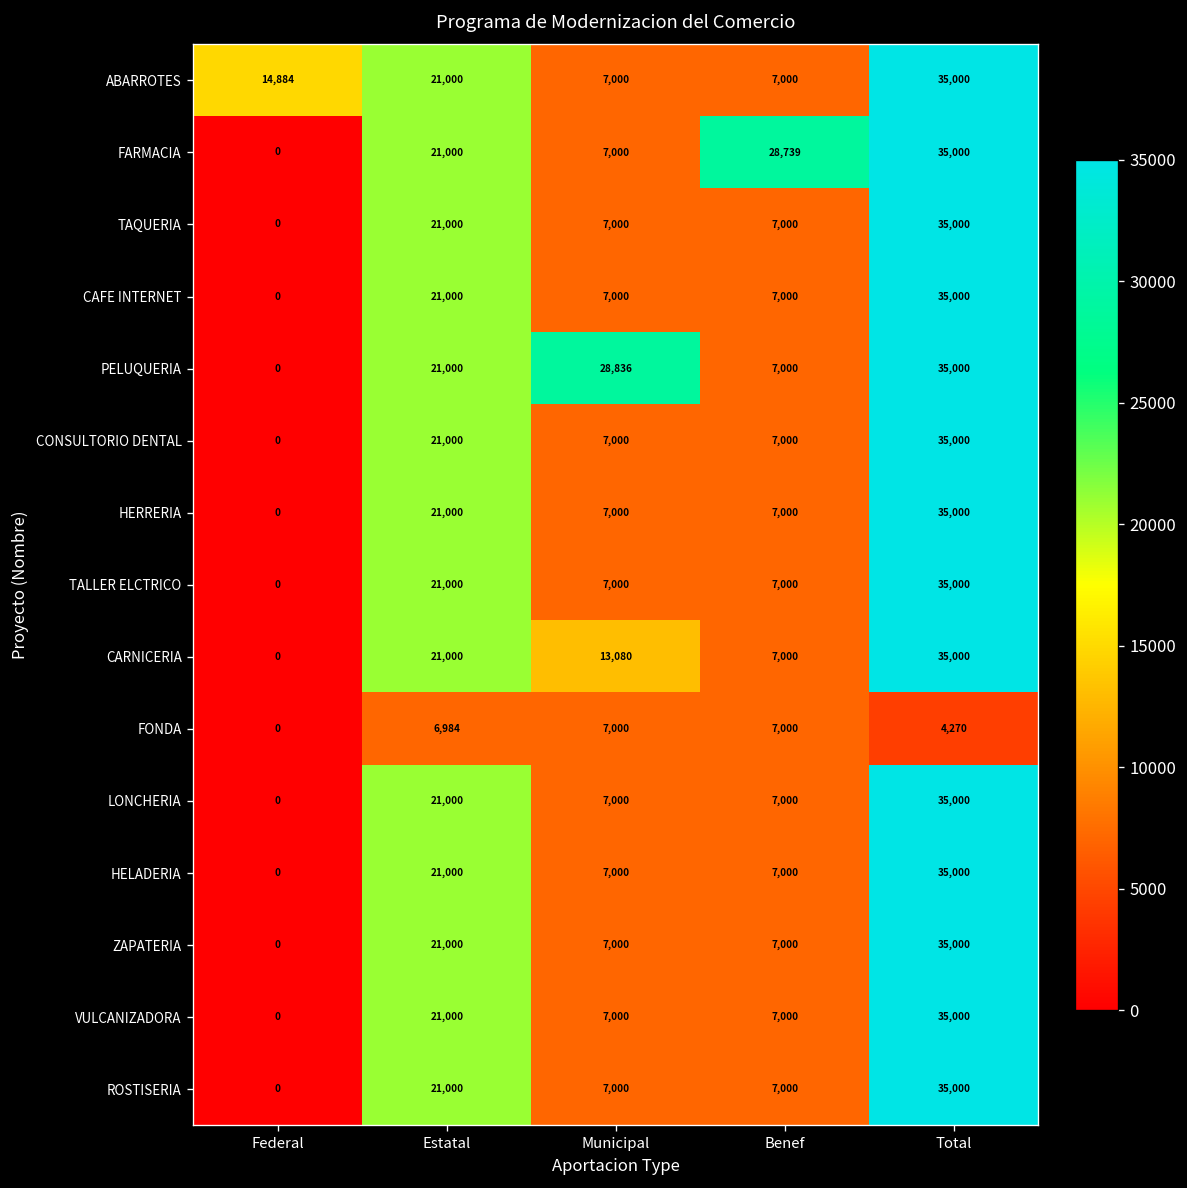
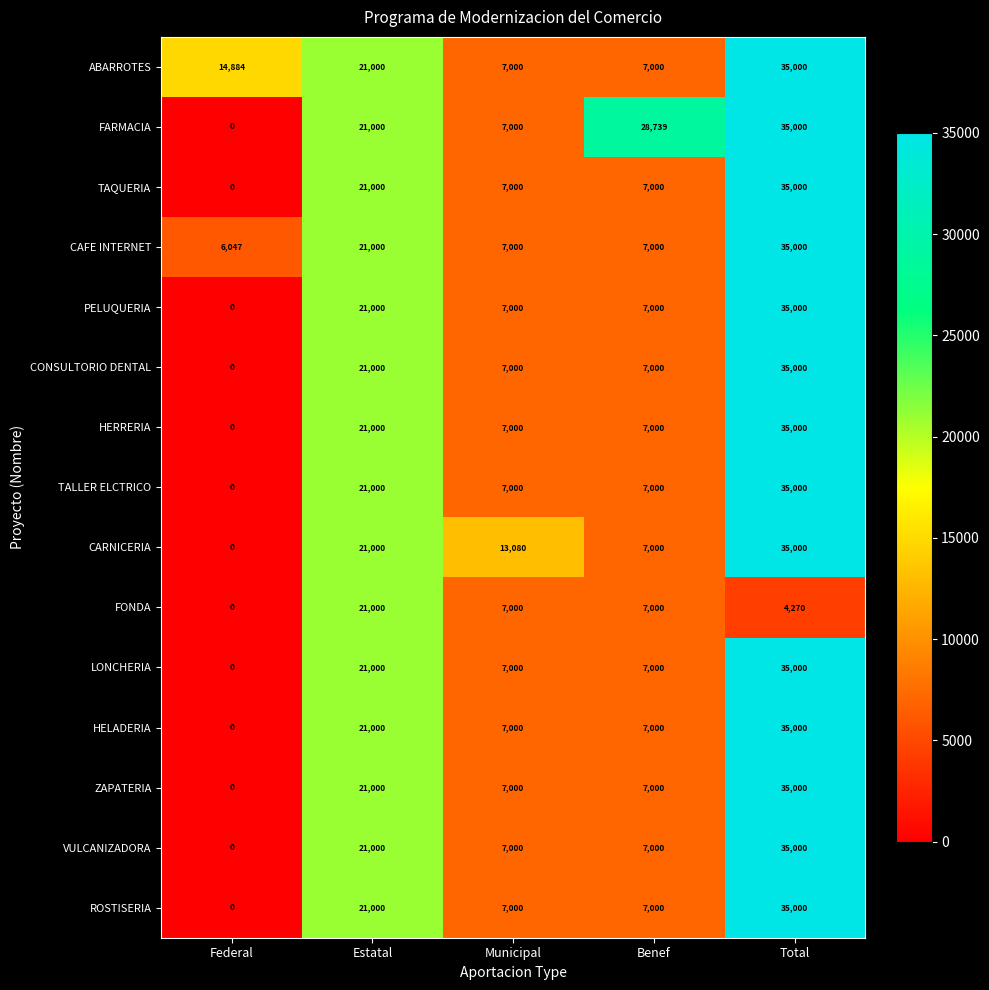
  {
    "ABARROTES": {
      "Federal": "14,884",
      "Estatal": "21,000",
      "Municipal": "7,000",
      "Benef": "7,000",
      "Total": "35,000"
    },
    "FARMACIA": {
      "Federal": "0",
      "Estatal": "21,000",
      "Municipal": "7,000",
      "Benef": "28,739",
      "Total": "35,000"
    },
    "TAQUERIA": {
      "Federal": "0",
      "Estatal": "21,000",
      "Municipal": "7,000",
      "Benef": "7,000",
      "Total": "35,000"
    },
    "CAFE INTERNET": {
-     "Federal": "0",
+     "Federal": "6,047",
      "Estatal": "21,000",
      "Municipal": "7,000",
      "Benef": "7,000",
      "Total": "35,000"
    },
    "PELUQUERIA": {
      "Federal": "0",
      "Estatal": "21,000",
-     "Municipal": "28,836",
+     "Municipal": "7,000",
      "Benef": "7,000",
      "Total": "35,000"
    },
    "CONSULTORIO DENTAL": {
      "Federal": "0",
      "Estatal": "21,000",
      "Municipal": "7,000",
      "Benef": "7,000",
      "Total": "35,000"
    },
    "HERRERIA": {
      "Federal": "0",
      "Estatal": "21,000",
      "Municipal": "7,000",
      "Benef": "7,000",
      "Total": "35,000"
    },
    "TALLER ELCTRICO": {
      "Federal": "0",
      "Estatal": "21,000",
      "Municipal": "7,000",
      "Benef": "7,000",
      "Total": "35,000"
    },
    "CARNICERIA": {
      "Federal": "0",
      "Estatal": "21,000",
      "Municipal": "13,080",
      "Benef": "7,000",
      "Total": "35,000"
    },
    "FONDA": {
      "Federal": "0",
-     "Estatal": "6,984",
+     "Estatal": "21,000",
      "Municipal": "7,000",
      "Benef": "7,000",
      "Total": "4,270"
    },
    "LONCHERIA": {
      "Federal": "0",
      "Estatal": "21,000",
      "Municipal": "7,000",
      "Benef": "7,000",
      "Total": "35,000"
    },
    "HELADERIA": {
      "Federal": "0",
      "Estatal": "21,000",
      "Municipal": "7,000",
      "Benef": "7,000",
      "Total": "35,000"
    },
    "ZAPATERIA": {
      "Federal": "0",
      "Estatal": "21,000",
      "Municipal": "7,000",
      "Benef": "7,000",
      "Total": "35,000"
    },
    "VULCANIZADORA": {
      "Federal": "0",
      "Estatal": "21,000",
      "Municipal": "7,000",
      "Benef": "7,000",
      "Total": "35,000"
    },
    "ROSTISERIA": {
      "Federal": "0",
      "Estatal": "21,000",
      "Municipal": "7,000",
      "Benef": "7,000",
      "Total": "35,000"
    }
  }
